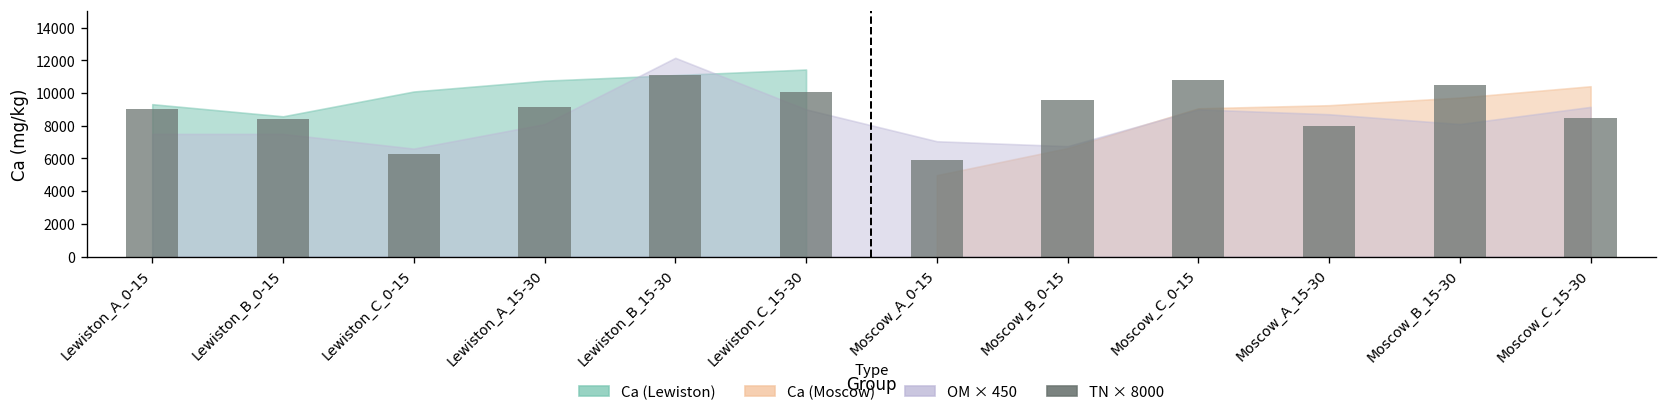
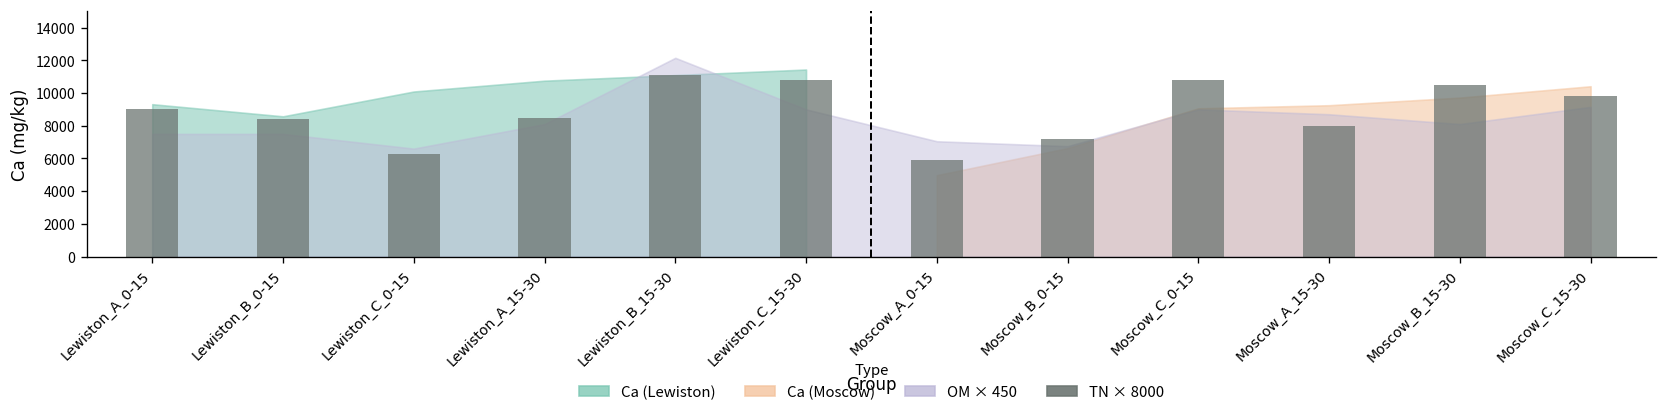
  {
    "TN × 8000": {
      "Lewiston_A_0-15": 9000,
      "Lewiston_B_0-15": 8400,
      "Lewiston_C_0-15": 6200,
-     "Lewiston_A_15-30": 9100,
+     "Lewiston_A_15-30": 8500,
      "Lewiston_B_15-30": 11100,
-     "Lewiston_C_15-30": 10100,
+     "Lewiston_C_15-30": 10800,
      "Moscow_A_0-15": 5900,
-     "Moscow_B_0-15": 9600,
+     "Moscow_B_0-15": 7200,
      "Moscow_C_0-15": 10800,
      "Moscow_A_15-30": 8000,
      "Moscow_B_15-30": 10500,
-     "Moscow_C_15-30": 8500
+     "Moscow_C_15-30": 9800
    },
    "Ca (Lewiston)": {
      "Lewiston_A_0-15": 9300,
      "Lewiston_B_0-15": 8600,
      "Lewiston_C_0-15": 10100,
      "Lewiston_A_15-30": 10800,
      "Lewiston_B_15-30": 11100,
      "Lewiston_C_15-30": 11400
    },
    "Ca (Moscow)": {
      "Moscow_A_0-15": 5000,
      "Moscow_A_15-30": 9300,
      "Moscow_B_15-30": 9700,
      "Moscow_C_15-30": 10400
    }
  }
